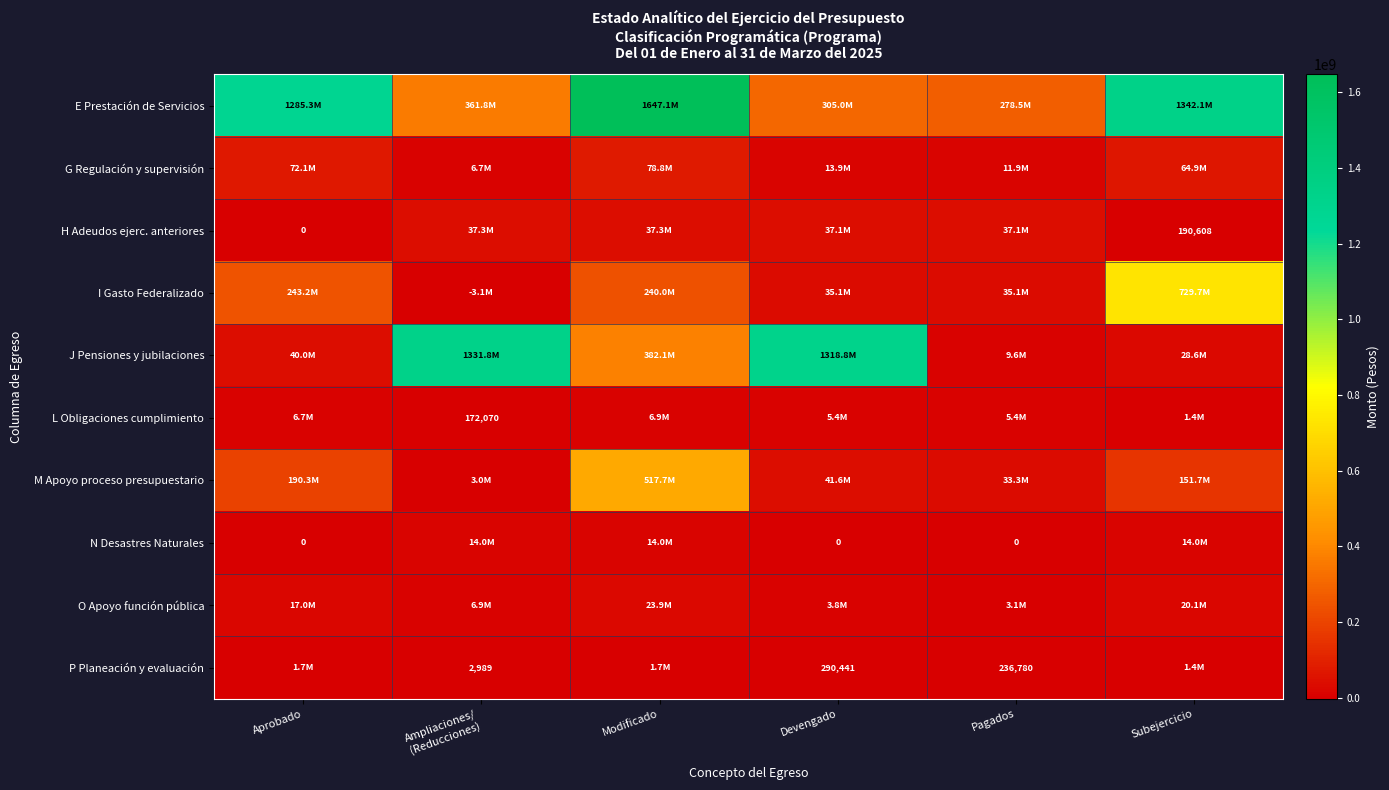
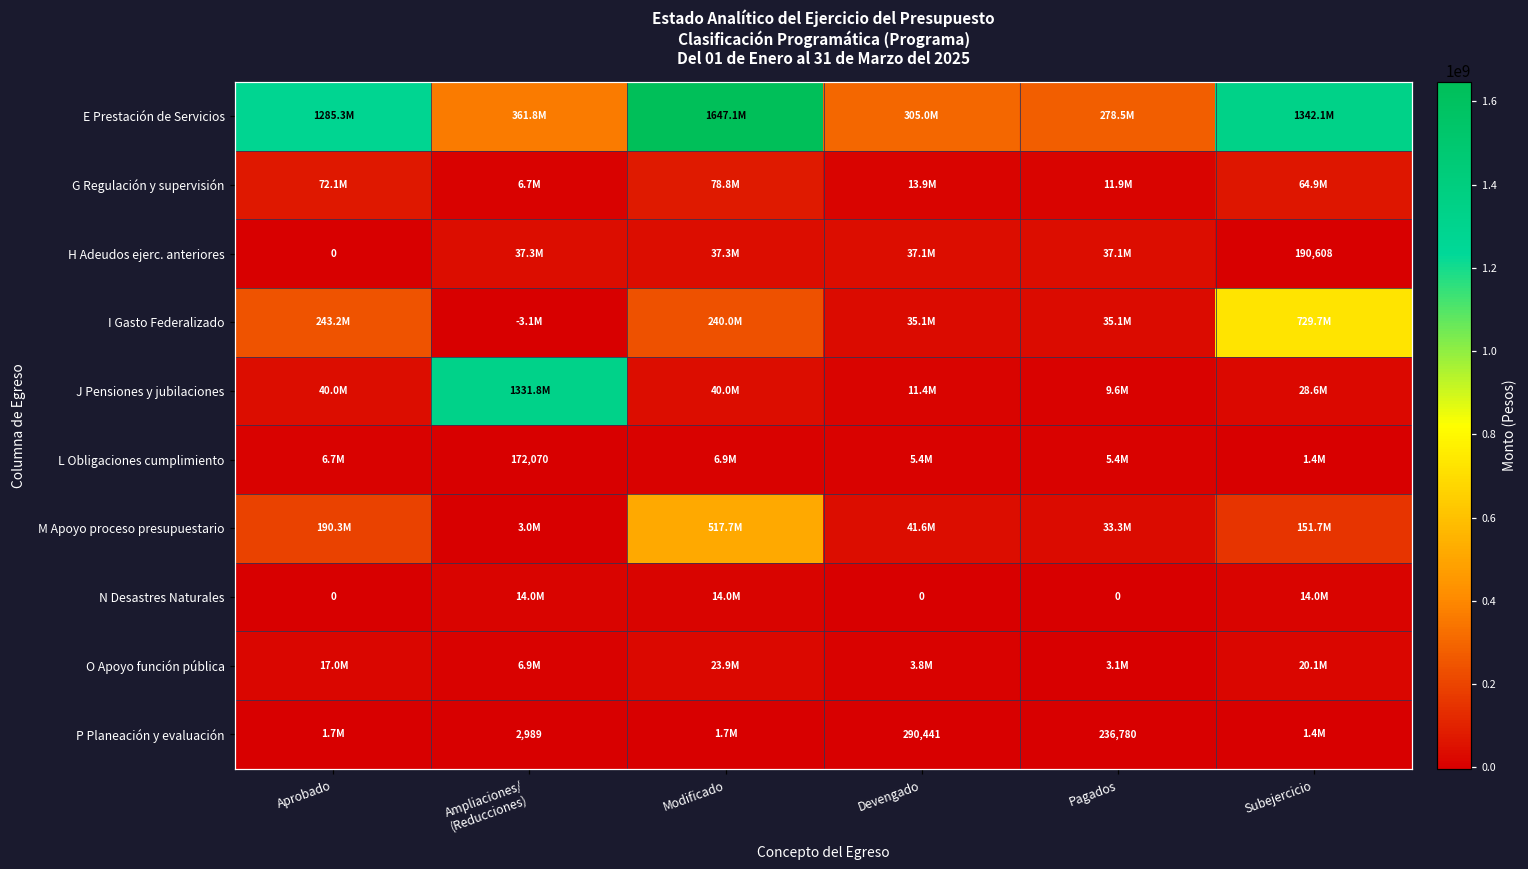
  {
    "E Prestación de Servicios": {
      "Aprobado": "1285.3M",
      "Ampliaciones/ (Reducciones)": "361.8M",
      "Modificado": "1647.1M",
      "Devengado": "305.0M",
      "Pagados": "278.5M",
      "Subejercicio": "1342.1M"
    },
    "G Regulación y supervisión": {
      "Aprobado": "72.1M",
      "Ampliaciones/ (Reducciones)": "6.7M",
      "Modificado": "78.8M",
      "Devengado": "13.9M",
      "Pagados": "11.9M",
      "Subejercicio": "64.9M"
    },
    "H Adeudos ejerc. anteriores": {
      "Aprobado": "0",
      "Ampliaciones/ (Reducciones)": "37.3M",
      "Modificado": "37.3M",
      "Devengado": "37.1M",
      "Pagados": "37.1M",
      "Subejercicio": "190,608"
    },
    "I Gasto Federalizado": {
      "Aprobado": "243.2M",
      "Ampliaciones/ (Reducciones)": "-3.1M",
      "Modificado": "240.0M",
      "Devengado": "35.1M",
      "Pagados": "35.1M",
      "Subejercicio": "729.7M"
    },
    "J Pensiones y jubilaciones": {
      "Aprobado": "40.0M",
      "Ampliaciones/ (Reducciones)": "1331.8M",
-     "Modificado": "382.1M",
-     "Devengado": "1318.8M",
+     "Modificado": "40.0M",
+     "Devengado": "11.4M",
      "Pagados": "9.6M",
      "Subejercicio": "28.6M"
    },
    "L Obligaciones cumplimiento": {
      "Aprobado": "6.7M",
      "Ampliaciones/ (Reducciones)": "172,070",
      "Modificado": "6.9M",
      "Devengado": "5.4M",
      "Pagados": "5.4M",
      "Subejercicio": "1.4M"
    },
    "M Apoyo proceso presupuestario": {
      "Aprobado": "190.3M",
      "Ampliaciones/ (Reducciones)": "3.0M",
      "Modificado": "517.7M",
      "Devengado": "41.6M",
      "Pagados": "33.3M",
      "Subejercicio": "151.7M"
    },
    "N Desastres Naturales": {
      "Aprobado": "0",
      "Ampliaciones/ (Reducciones)": "14.0M",
      "Modificado": "14.0M",
      "Devengado": "0",
      "Pagados": "0",
      "Subejercicio": "14.0M"
    },
    "O Apoyo función pública": {
      "Aprobado": "17.0M",
      "Ampliaciones/ (Reducciones)": "6.9M",
      "Modificado": "23.9M",
      "Devengado": "3.8M",
      "Pagados": "3.1M",
      "Subejercicio": "20.1M"
    },
    "P Planeación y evaluación": {
      "Aprobado": "1.7M",
      "Ampliaciones/ (Reducciones)": "2,989",
      "Modificado": "1.7M",
      "Devengado": "290,441",
      "Pagados": "236,780",
      "Subejercicio": "1.4M"
    }
  }
